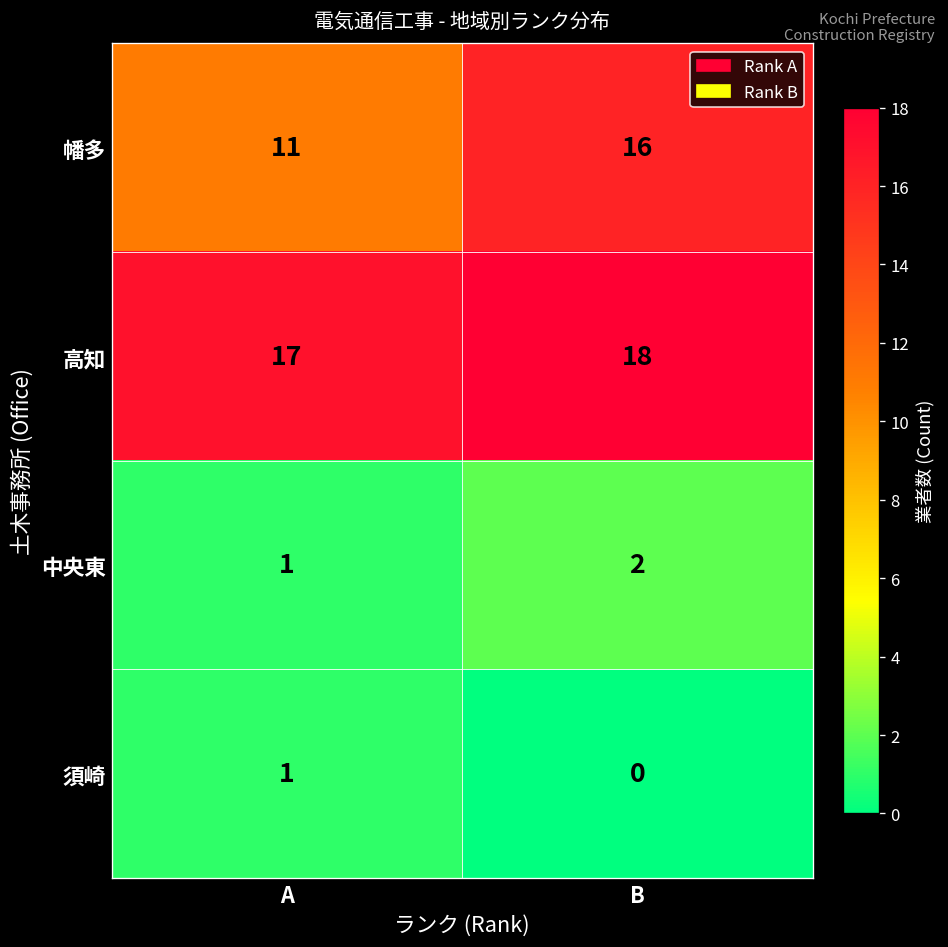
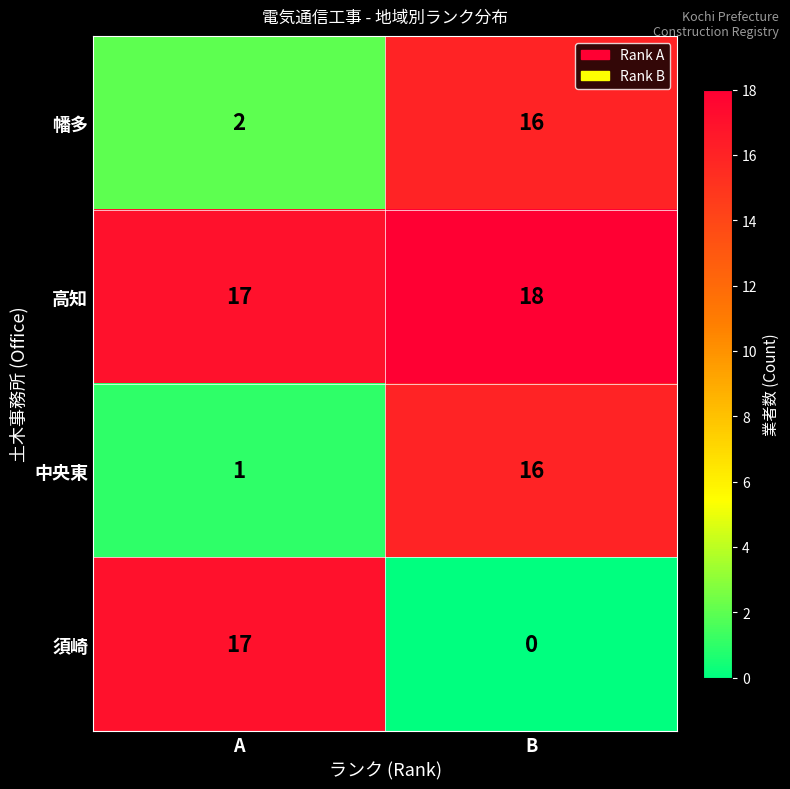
  {
    "幡多": {
-     "A": 11,
+     "A": 2,
      "B": 16
    },
    "高知": {
      "A": 17,
      "B": 18
    },
    "中央東": {
      "A": 1,
-     "B": 2
+     "B": 16
    },
    "須崎": {
-     "A": 1,
+     "A": 17,
      "B": 0
    }
  }
